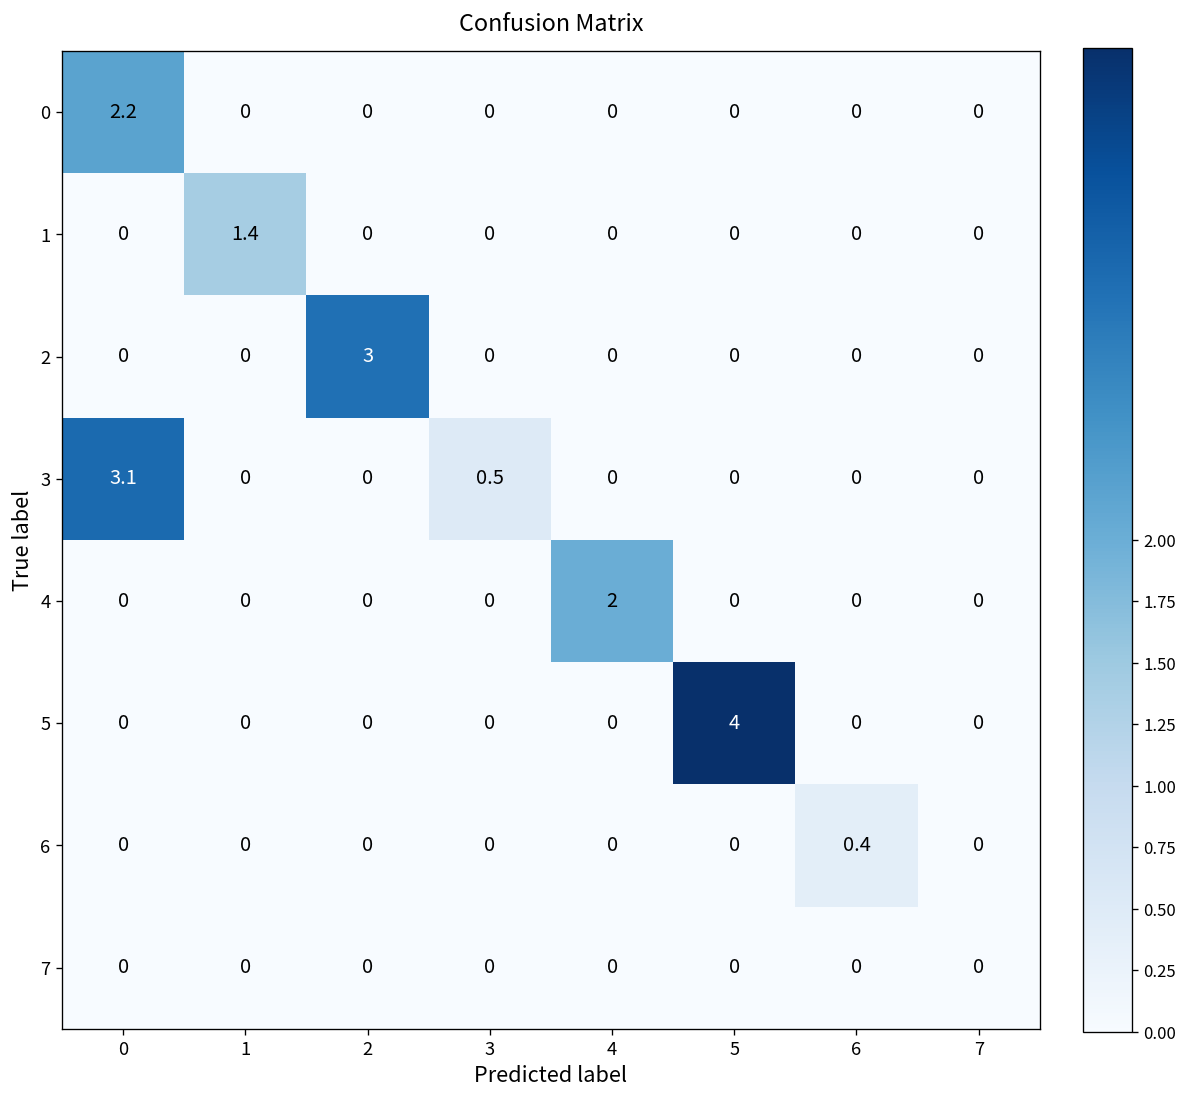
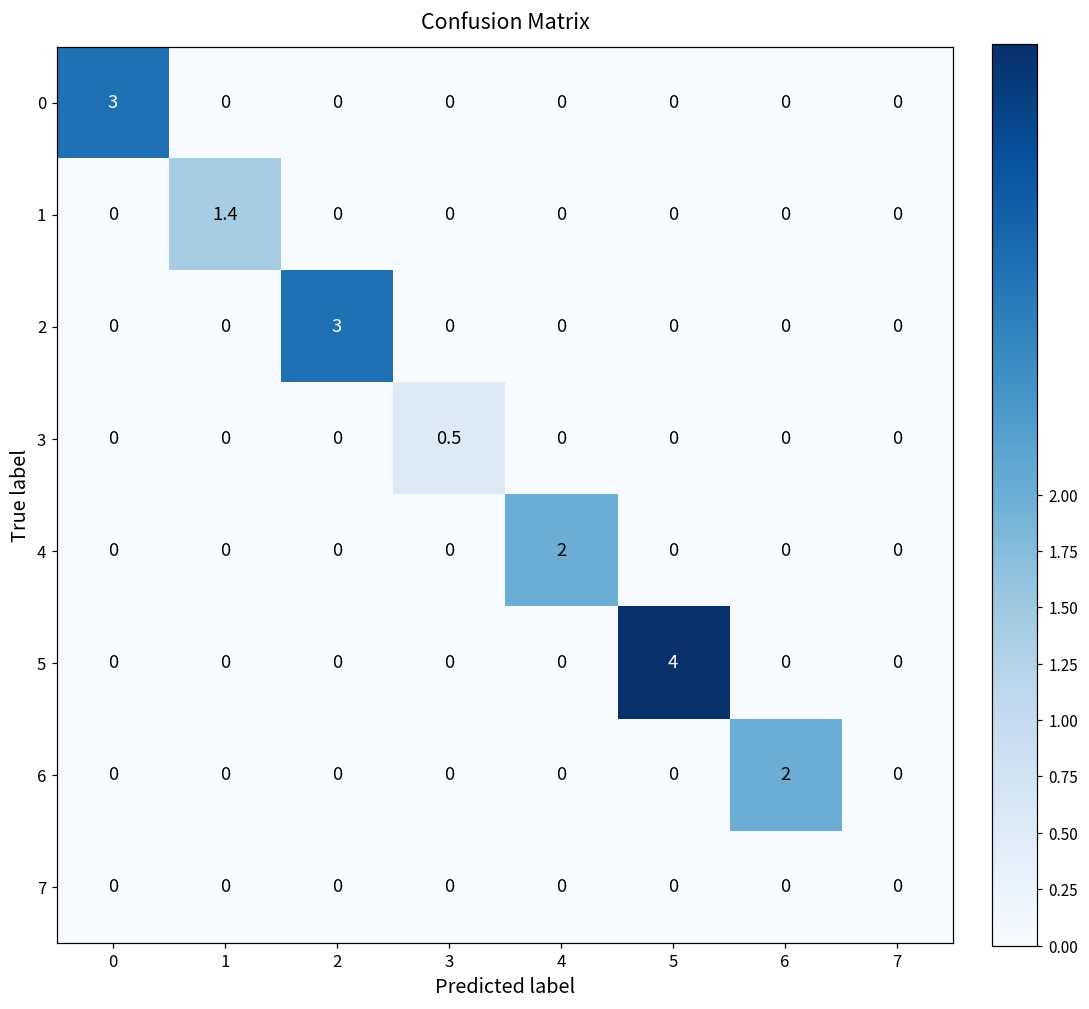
  {
    "0": {
-     "0": 2.2,
+     "0": 3,
      "1": 0,
      "2": 0,
      "3": 0,
      "4": 0,
      "5": 0,
      "6": 0,
      "7": 0
    },
    "1": {
      "0": 0,
      "1": 1.4,
      "2": 0,
      "3": 0,
      "4": 0,
      "5": 0,
      "6": 0,
      "7": 0
    },
    "2": {
      "0": 0,
      "1": 0,
      "2": 3,
      "3": 0,
      "4": 0,
      "5": 0,
      "6": 0,
      "7": 0
    },
    "3": {
-     "0": 3.1,
+     "0": 0,
      "1": 0,
      "2": 0,
      "3": 0.5,
      "4": 0,
      "5": 0,
      "6": 0,
      "7": 0
    },
    "4": {
      "0": 0,
      "1": 0,
      "2": 0,
      "3": 0,
      "4": 2,
      "5": 0,
      "6": 0,
      "7": 0
    },
    "5": {
      "0": 0,
      "1": 0,
      "2": 0,
      "3": 0,
      "4": 0,
      "5": 4,
      "6": 0,
      "7": 0
    },
    "6": {
      "0": 0,
      "1": 0,
      "2": 0,
      "3": 0,
      "4": 0,
      "5": 0,
-     "6": 0.4,
+     "6": 2,
      "7": 0
    },
    "7": {
      "0": 0,
      "1": 0,
      "2": 0,
      "3": 0,
      "4": 0,
      "5": 0,
      "6": 0,
      "7": 0
    }
  }
